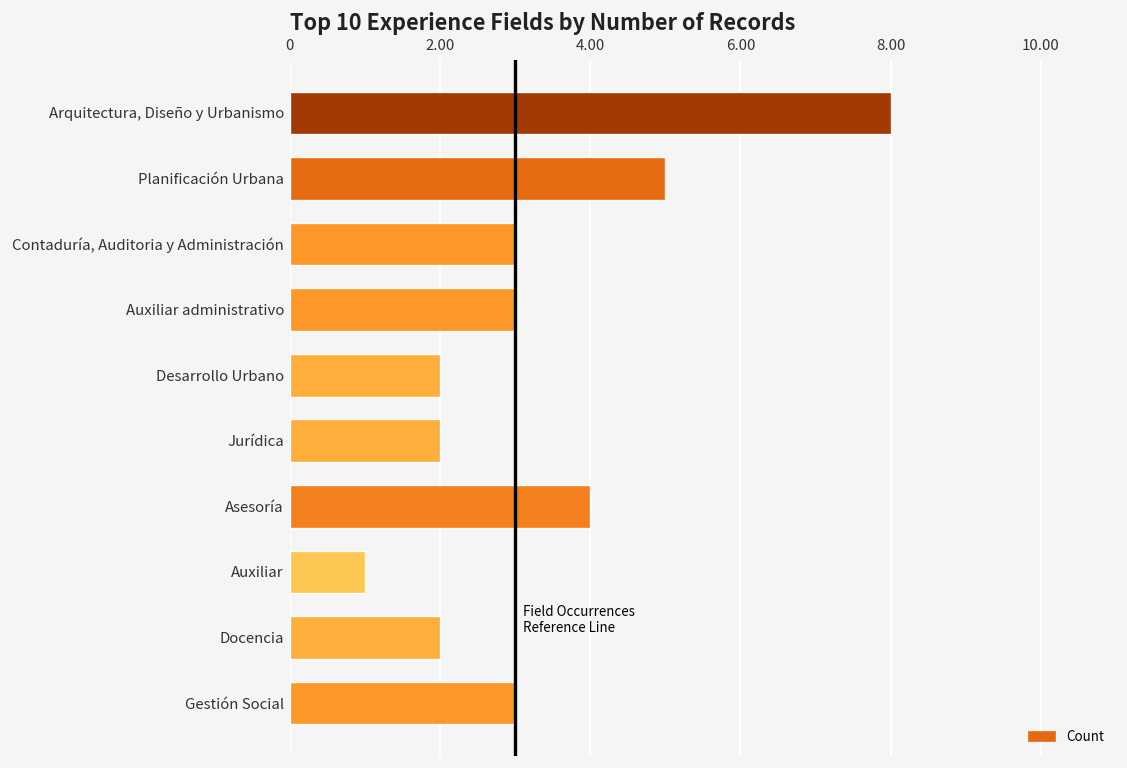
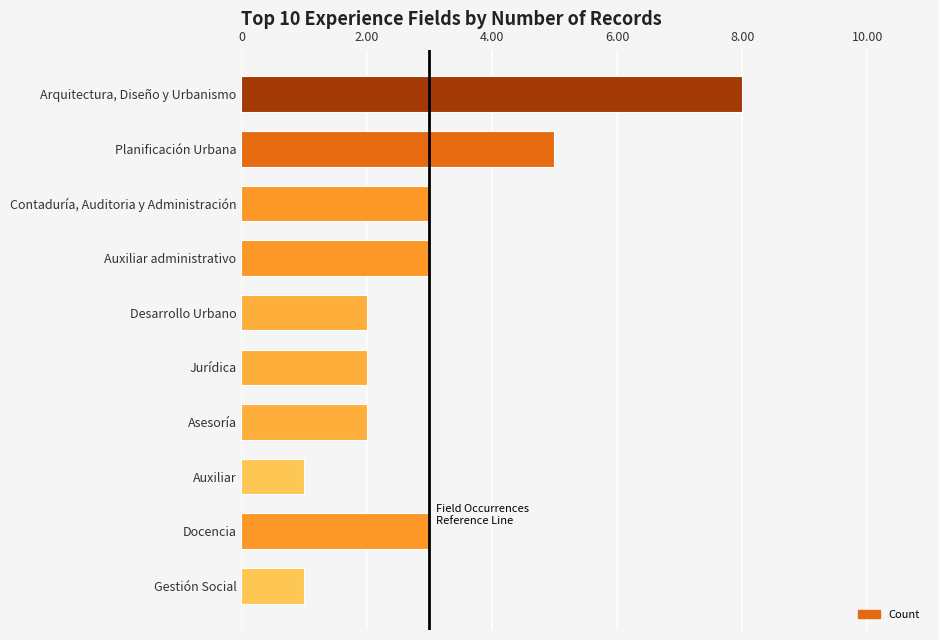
  {
    "Arquitectura, Diseño y Urbanismo": 8,
    "Planificación Urbana": 5,
    "Contaduría, Auditoria y Administración": 3,
    "Auxiliar administrativo": 3,
    "Desarrollo Urbano": 2,
    "Jurídica": 2,
-   "Asesoría": 4,
+   "Asesoría": 2,
    "Auxiliar": 1,
-   "Docencia": 2,
-   "Gestión Social": 3
+   "Docencia": 3,
+   "Gestión Social": 1
  }
